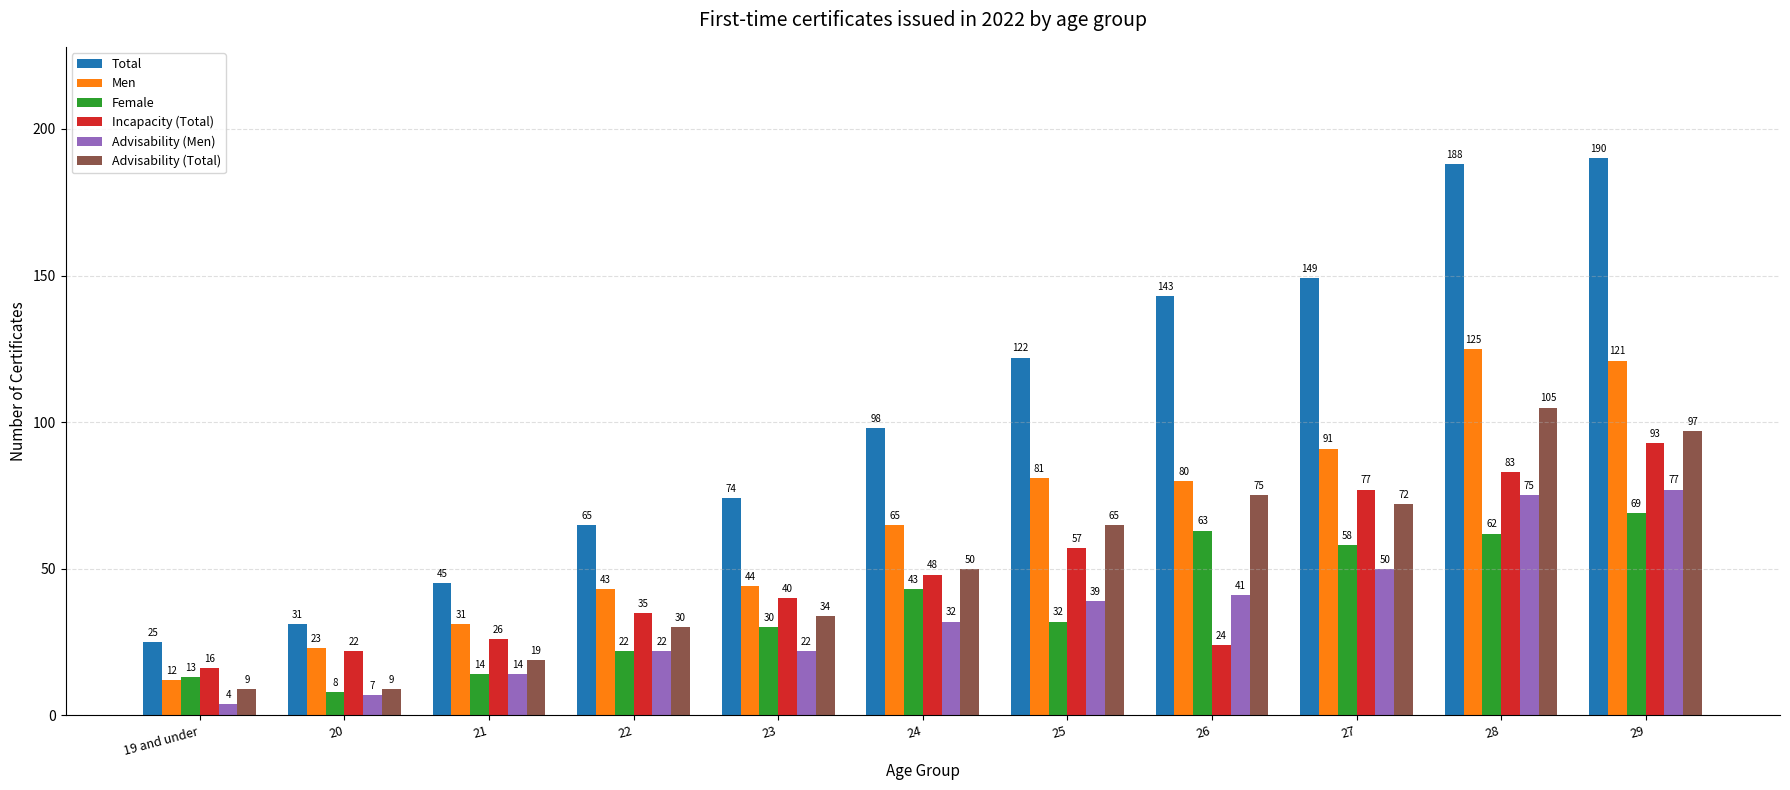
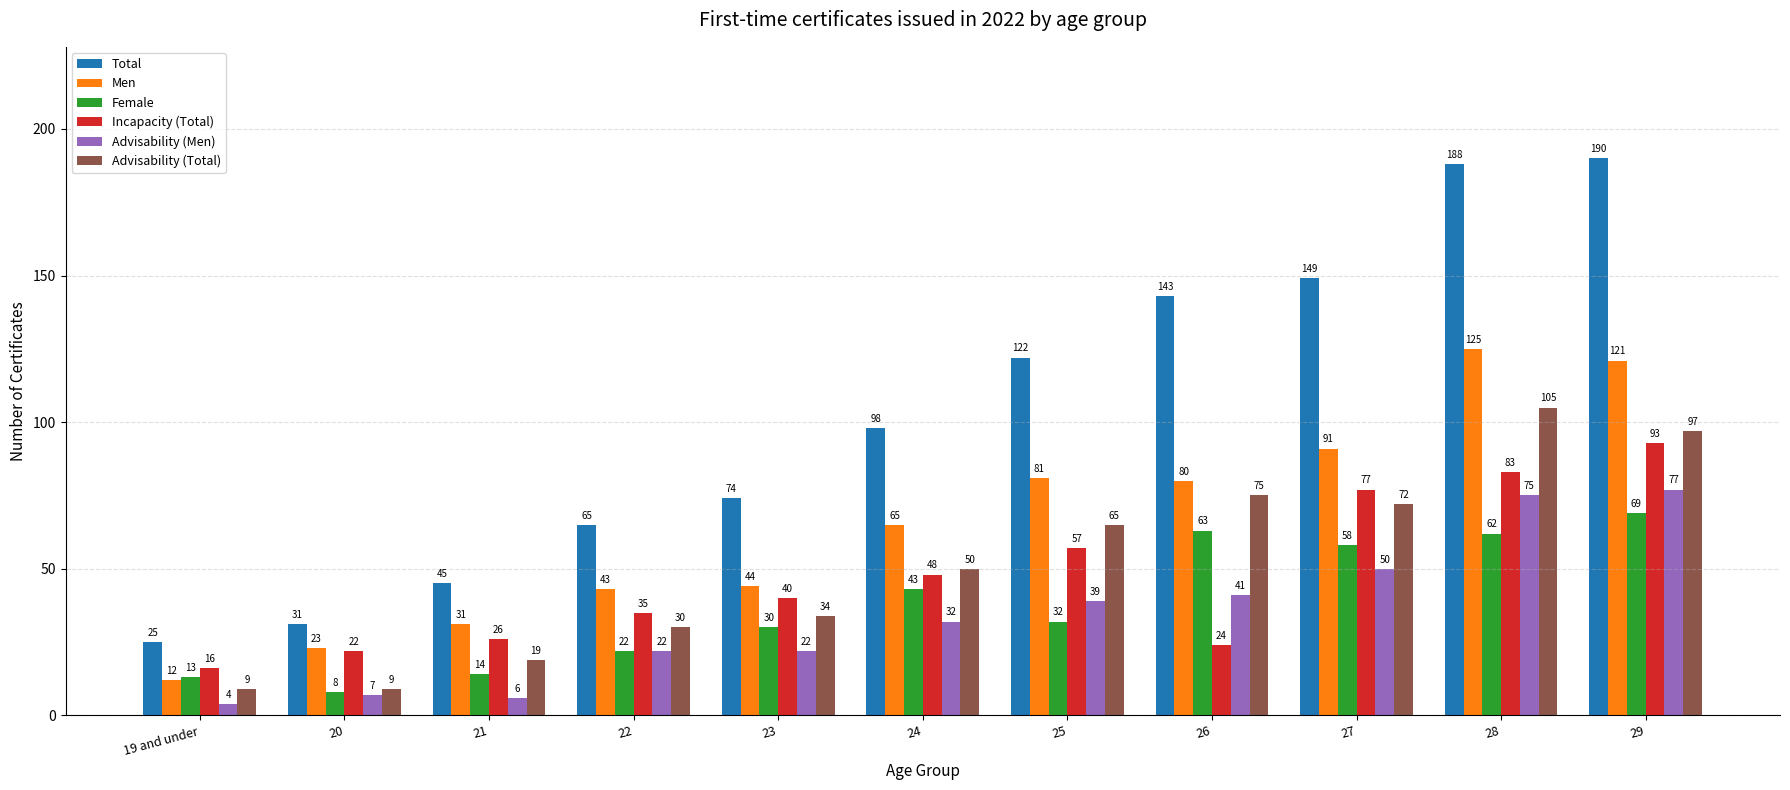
  {
    "Total": {
      "19 and under": 25,
      "20": 31,
      "21": 45,
      "22": 65,
      "23": 74,
      "24": 98,
      "25": 122,
      "26": 143,
      "27": 149,
      "28": 188,
      "29": 190
    },
    "Men": {
      "19 and under": 12,
      "20": 23,
      "21": 31,
      "22": 43,
      "23": 44,
      "24": 65,
      "25": 81,
      "26": 80,
      "27": 91,
      "28": 125,
      "29": 121
    },
    "Female": {
      "19 and under": 13,
      "20": 8,
      "21": 14,
      "22": 22,
      "23": 30,
      "24": 43,
      "25": 32,
      "26": 63,
      "27": 58,
      "28": 62,
      "29": 69
    },
    "Incapacity (Total)": {
      "19 and under": 16,
      "20": 22,
      "21": 26,
      "22": 35,
      "23": 40,
      "24": 48,
      "25": 57,
      "26": 24,
      "27": 77,
      "28": 83,
      "29": 93
    },
    "Advisability (Men)": {
      "19 and under": 4,
      "20": 7,
-     "21": 14,
+     "21": 6,
      "22": 22,
      "23": 22,
      "24": 32,
      "25": 39,
      "26": 41,
      "27": 50,
      "28": 75,
      "29": 77
    },
    "Advisability (Total)": {
      "19 and under": 9,
      "20": 9,
      "21": 19,
      "22": 30,
      "23": 34,
      "24": 50,
      "25": 65,
      "26": 75,
      "27": 72,
      "28": 105,
      "29": 97
    }
  }
